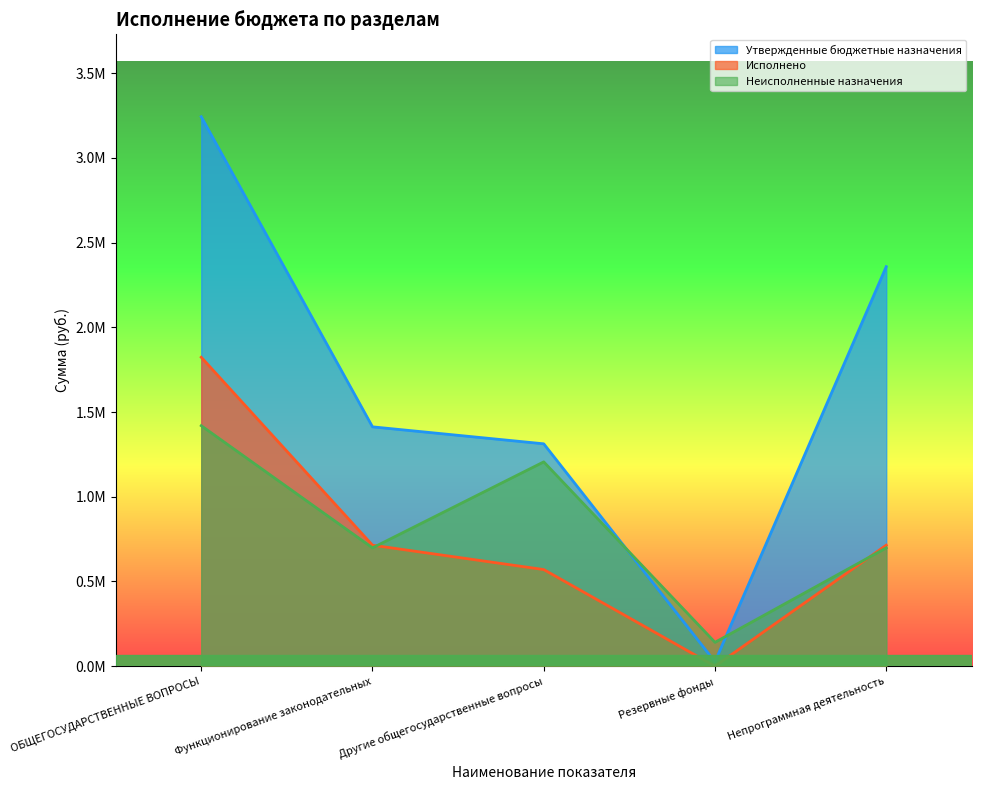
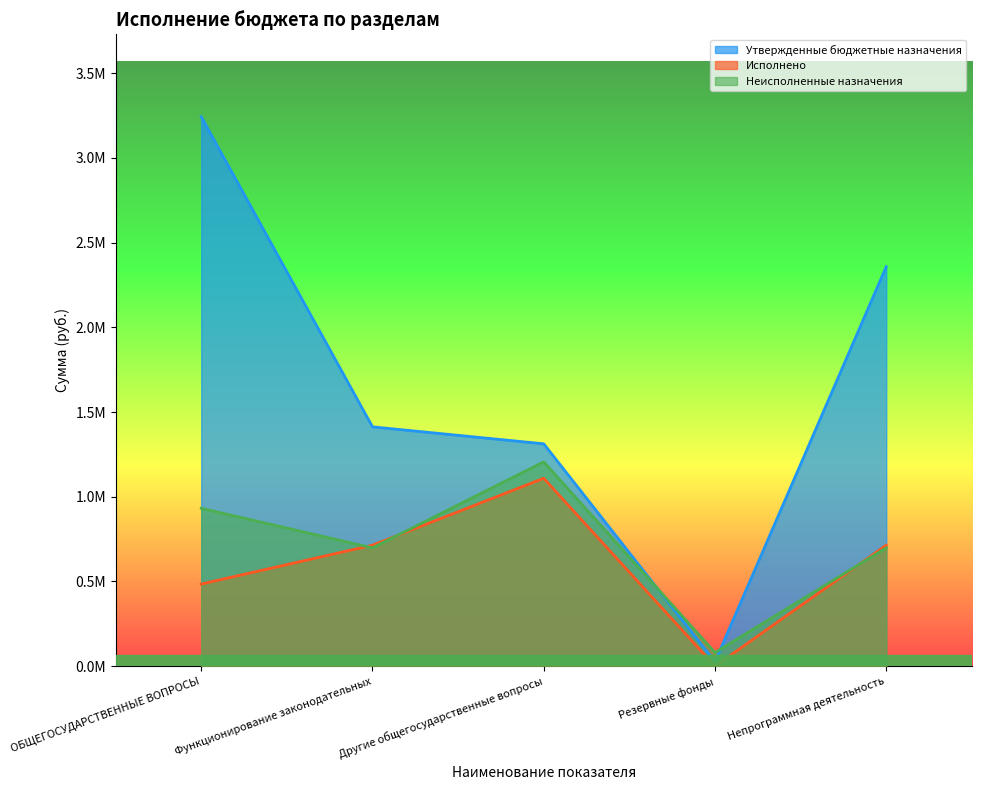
  {
    "Утвержденные бюджетные назначения": {
      "ОБЩЕГОСУДАРСТВЕННЫЕ ВОПРОСЫ": 3240000,
      "Функционирование законодательных": 1410000,
      "Другие общегосударственные вопросы": 1310000,
      "Непрограммная деятельность": 2360000
    },
    "Исполнено": {
-     "ОБЩЕГОСУДАРСТВЕННЫЕ ВОПРОСЫ": 1820000,
+     "ОБЩЕГОСУДАРСТВЕННЫЕ ВОПРОСЫ": 480000,
      "Функционирование законодательных": 710000,
-     "Другие общегосударственные вопросы": 570000,
+     "Другие общегосударственные вопросы": 1110000,
      "Непрограммная деятельность": 710000
    },
    "Неисполненные назначения": {
-     "ОБЩЕГОСУДАРСТВЕННЫЕ ВОПРОСЫ": 1420000,
+     "ОБЩЕГОСУДАРСТВЕННЫЕ ВОПРОСЫ": 930000,
      "Функционирование законодательных": 700000,
      "Другие общегосударственные вопросы": 1210000,
-     "Резервные фонды": 140000,
+     "Резервные фонды": 80000,
      "Непрограммная деятельность": 700000
    }
  }
